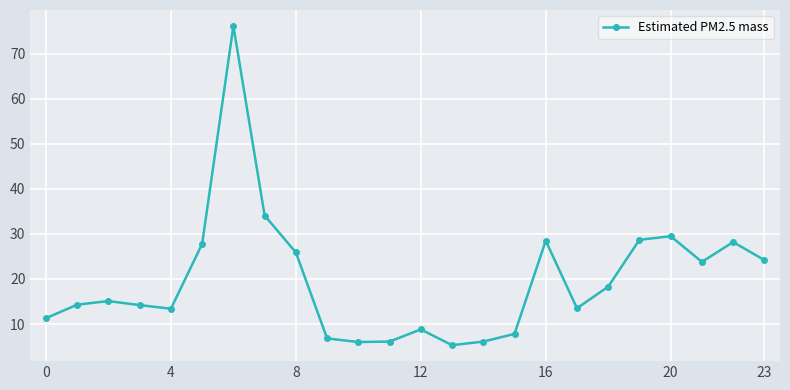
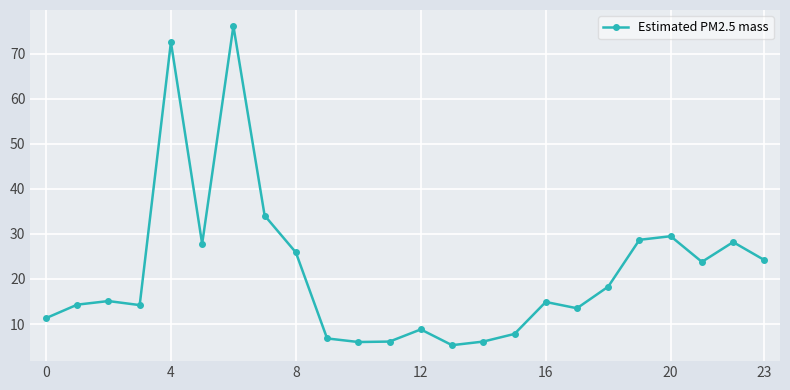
  {
    "0": 11,
-   "4": 13,
+   "4": 73,
    "8": 26,
    "12": 9,
-   "16": 29,
+   "16": 15,
    "20": 30,
    "23": 24
  }
